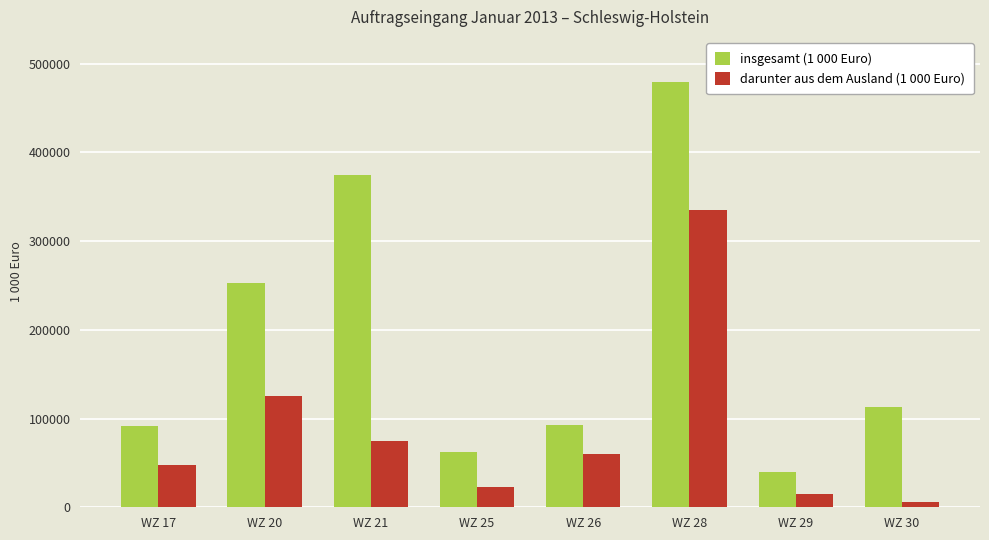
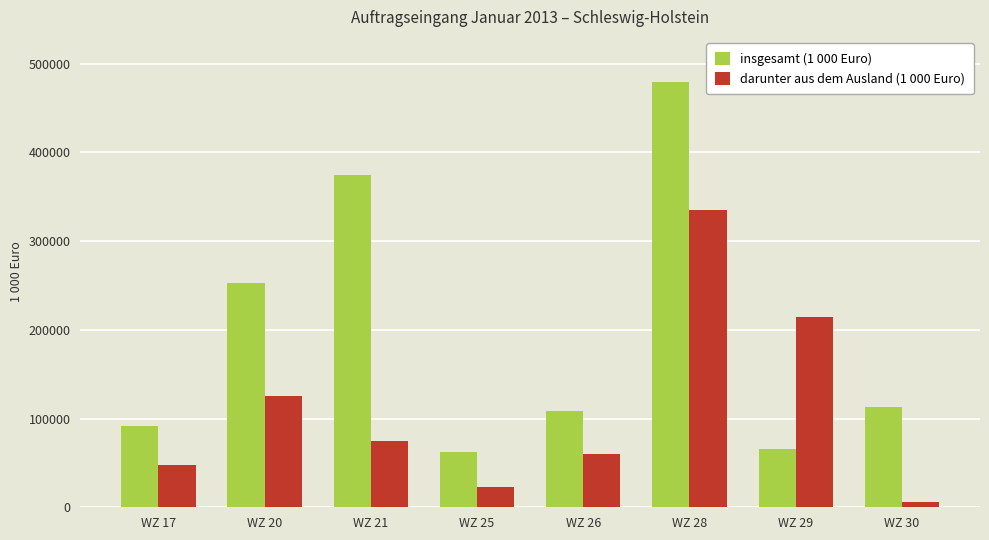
  {
    "insgesamt (1 000 Euro)": {
      "WZ 17": 90000,
      "WZ 20": 250000,
      "WZ 21": 370000,
      "WZ 25": 60000,
-     "WZ 26": 90000,
+     "WZ 26": 110000,
      "WZ 28": 480000,
-     "WZ 29": 40000,
+     "WZ 29": 70000,
      "WZ 30": 110000
    },
    "darunter aus dem Ausland (1 000 Euro)": {
      "WZ 17": 50000,
      "WZ 20": 130000,
      "WZ 21": 80000,
      "WZ 25": 20000,
      "WZ 26": 60000,
      "WZ 28": 330000,
-     "WZ 29": 20000,
+     "WZ 29": 210000,
      "WZ 30": 10000
    }
  }
